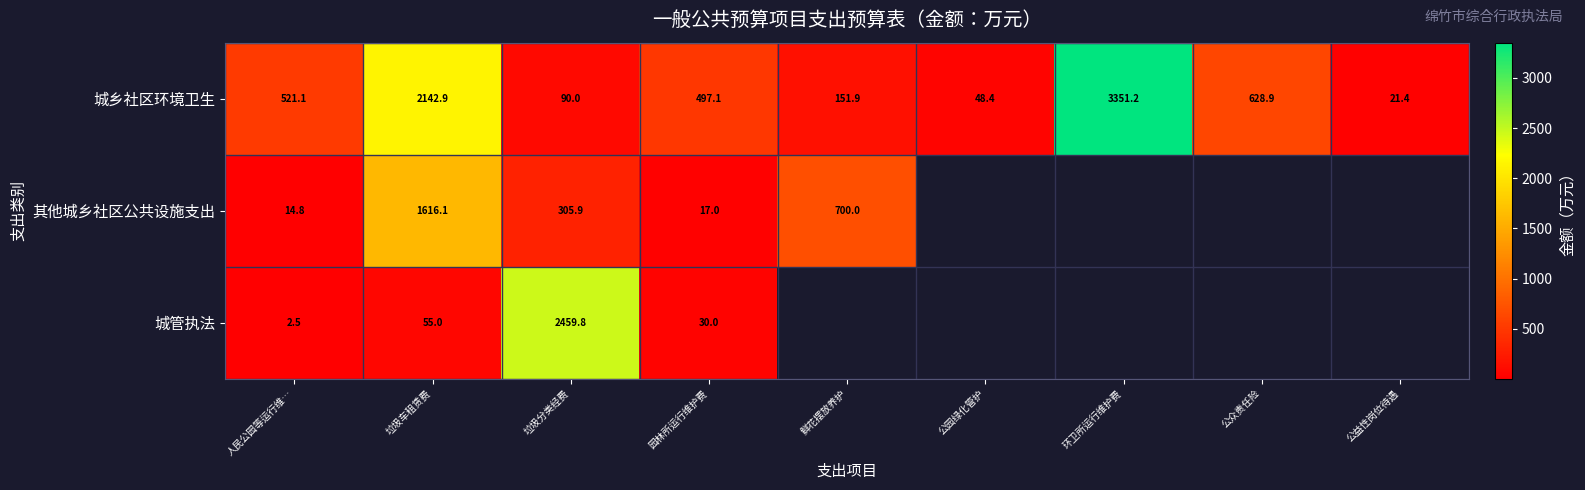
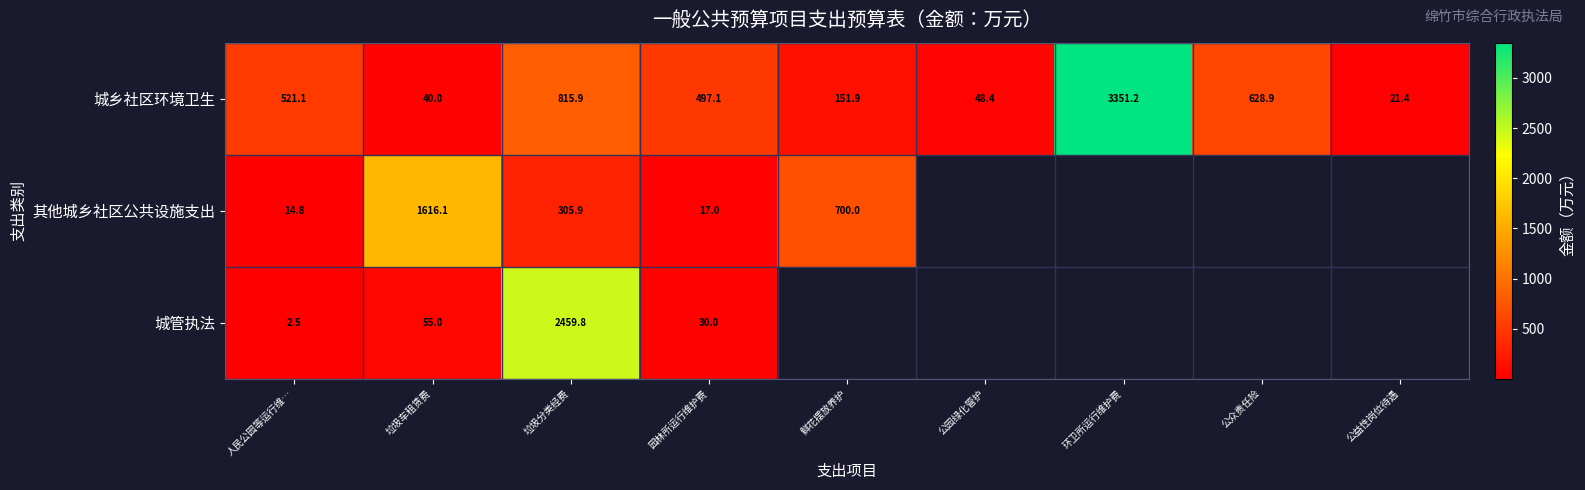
  {
    "城乡社区环境卫生": {
      "人民公园等运行维…": 521.1,
-     "垃圾车租赁费": 2142.9,
-     "垃圾分类经费": 90.0,
+     "垃圾车租赁费": 40.0,
+     "垃圾分类经费": 815.9,
      "园林所运行维护费": 497.1,
      "鲜花摆放养护": 151.9,
      "公园绿化管护": 48.4,
      "环卫所运行维护费": 3351.2,
      "公众责任险": 628.9,
      "公益性岗位待遇": 21.4
    },
    "其他城乡社区公共设施支出": {
      "人民公园等运行维…": 14.8,
      "垃圾车租赁费": 1616.1,
      "垃圾分类经费": 305.9,
      "园林所运行维护费": 17.0,
      "鲜花摆放养护": 700.0
    },
    "城管执法": {
      "人民公园等运行维…": 2.5,
      "垃圾车租赁费": 55.0,
      "垃圾分类经费": 2459.8,
      "园林所运行维护费": 30.0
    }
  }
